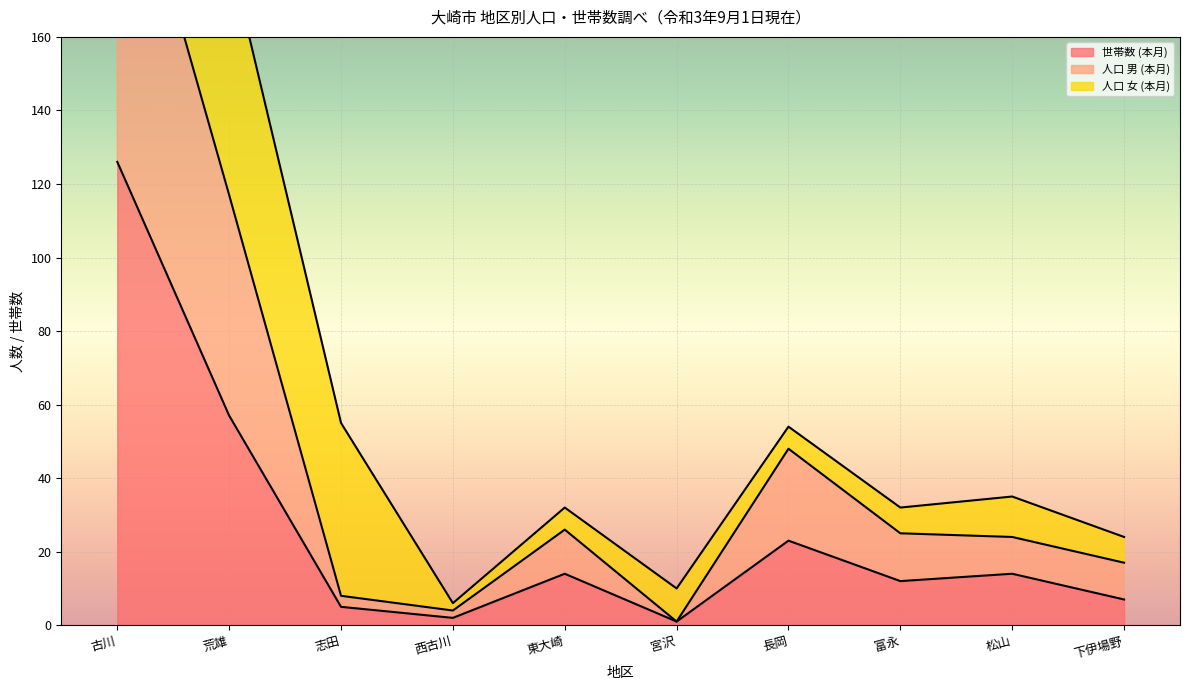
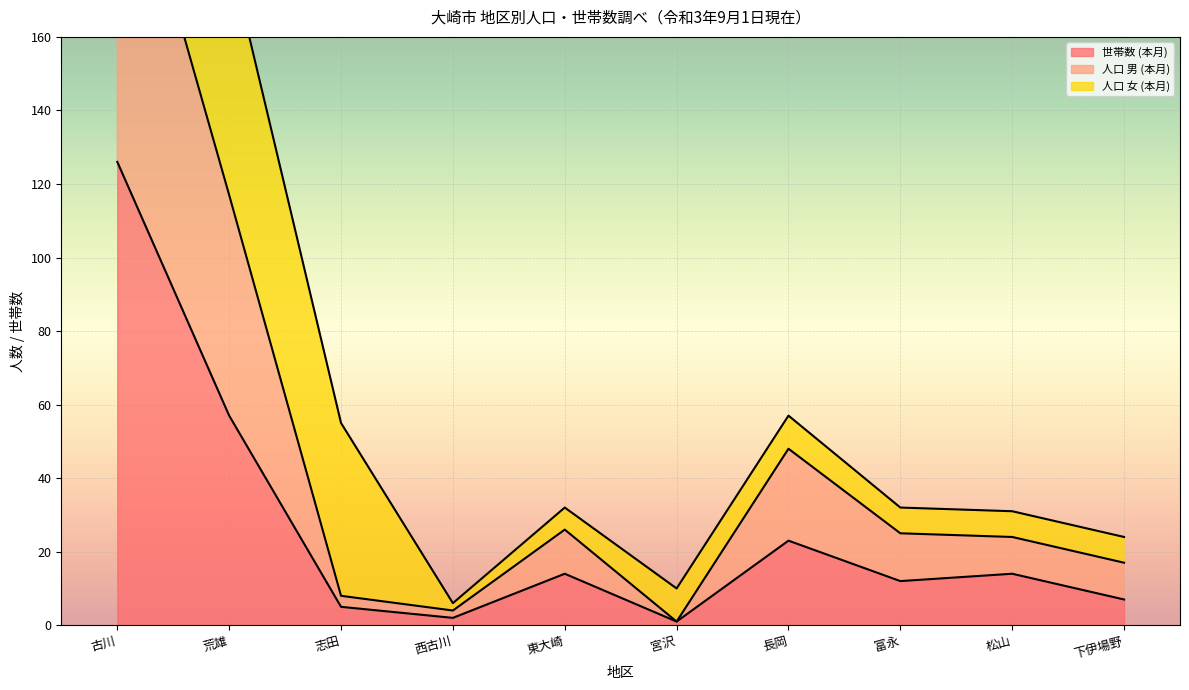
  {
    "人口 女 (本月)": {
      "志田": 47,
      "西古川": 2,
      "東大崎": 6,
      "宮沢": 9,
-     "長岡": 6,
+     "長岡": 9,
      "富永": 7,
-     "松山": 11,
+     "松山": 7,
      "下伊場野": 7
    }
  }
